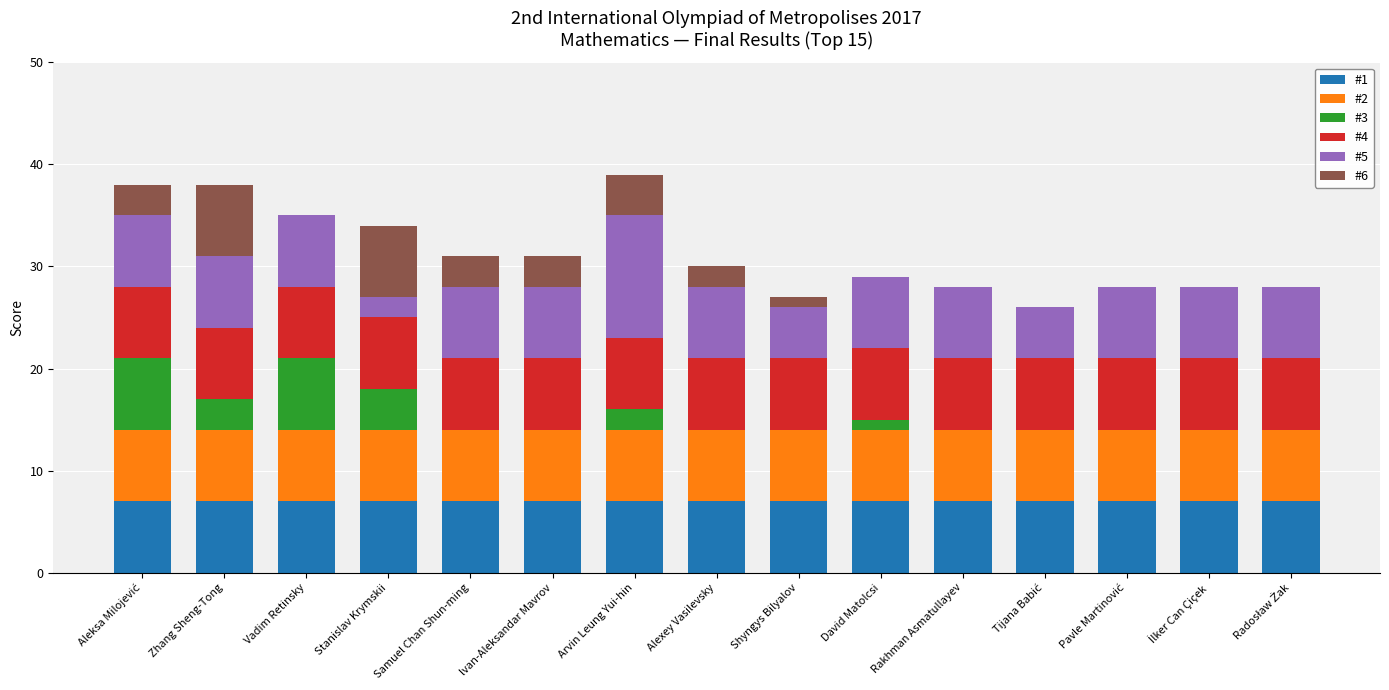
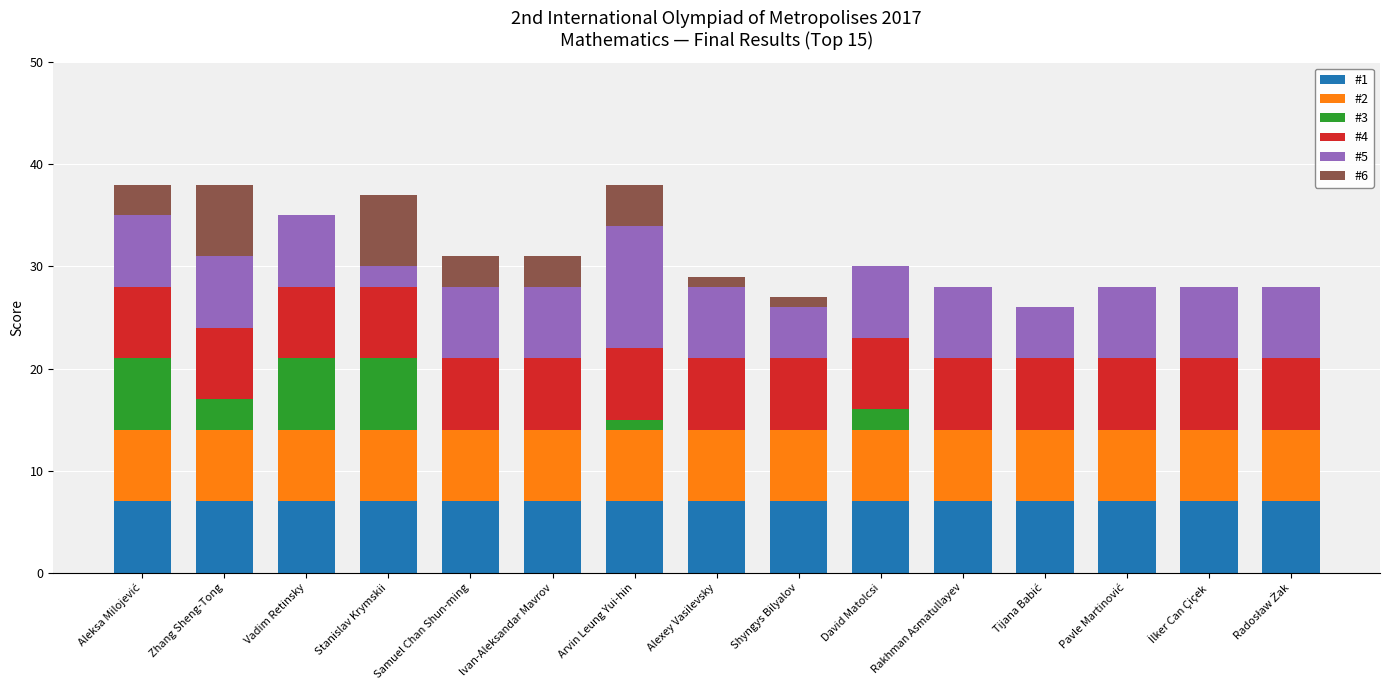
  {
    "#1": {
      "Aleksa Milojević": 7,
      "Zhang Sheng-Tong": 7,
      "Vadim Retinsky": 7,
      "Stanislav Krymskii": 7,
      "Samuel Chan Shun-ming": 7,
      "lvan-Aleksandar Mavrov": 7,
      "Arvin Leung Yui-hin": 7,
      "Alexey Vasilevsky": 7,
      "Shyngys Bilyalov": 7,
      "David Matolcsi": 7,
      "Rakhman Asmatullayev": 7,
      "Tijana Babić": 7,
      "Pavle Martinović": 7,
      "İlker Can Çiçek": 7,
      "Radosław Żak": 7
    },
    "#3": {
      "Aleksa Milojević": 7,
      "Zhang Sheng-Tong": 3,
      "Vadim Retinsky": 7,
-     "Stanislav Krymskii": 4,
+     "Stanislav Krymskii": 7,
      "Samuel Chan Shun-ming": 0,
      "lvan-Aleksandar Mavrov": 0,
-     "Arvin Leung Yui-hin": 2,
+     "Arvin Leung Yui-hin": 1,
      "Alexey Vasilevsky": 0,
      "Shyngys Bilyalov": 0,
-     "David Matolcsi": 1,
+     "David Matolcsi": 2,
      "Rakhman Asmatullayev": 0,
      "Tijana Babić": 0,
      "Pavle Martinović": 0,
      "İlker Can Çiçek": 0,
      "Radosław Żak": 0
    },
    "#4": {
      "Aleksa Milojević": 7,
      "Zhang Sheng-Tong": 7,
      "Vadim Retinsky": 7,
      "Stanislav Krymskii": 7,
      "Samuel Chan Shun-ming": 7,
      "lvan-Aleksandar Mavrov": 7,
      "Arvin Leung Yui-hin": 7,
      "Alexey Vasilevsky": 7,
      "Shyngys Bilyalov": 7,
      "David Matolcsi": 7,
      "Rakhman Asmatullayev": 7,
      "Tijana Babić": 7,
      "Pavle Martinović": 7,
      "İlker Can Çiçek": 7,
      "Radosław Żak": 7
    },
    "#5": {
      "Aleksa Milojević": 7,
      "Zhang Sheng-Tong": 7,
      "Vadim Retinsky": 7,
      "Stanislav Krymskii": 2,
      "Samuel Chan Shun-ming": 7,
      "lvan-Aleksandar Mavrov": 7,
      "Arvin Leung Yui-hin": 12,
      "Alexey Vasilevsky": 7,
      "Shyngys Bilyalov": 5,
      "David Matolcsi": 7,
      "Rakhman Asmatullayev": 7,
      "Tijana Babić": 5,
      "Pavle Martinović": 7,
      "İlker Can Çiçek": 7,
      "Radosław Żak": 7
    },
    "#6": {
      "Aleksa Milojević": 3,
      "Zhang Sheng-Tong": 7,
      "Vadim Retinsky": 0,
      "Stanislav Krymskii": 7,
      "Samuel Chan Shun-ming": 3,
      "lvan-Aleksandar Mavrov": 3,
      "Arvin Leung Yui-hin": 4,
-     "Alexey Vasilevsky": 2,
+     "Alexey Vasilevsky": 1,
      "Shyngys Bilyalov": 1,
      "David Matolcsi": 0,
      "Rakhman Asmatullayev": 0,
      "Tijana Babić": 0,
      "Pavle Martinović": 0,
      "İlker Can Çiçek": 0,
      "Radosław Żak": 0
    }
  }
